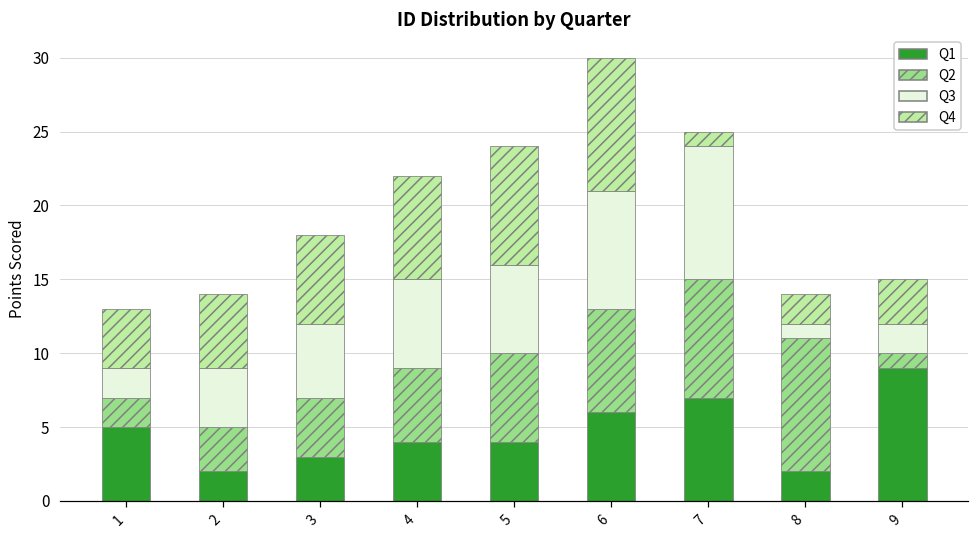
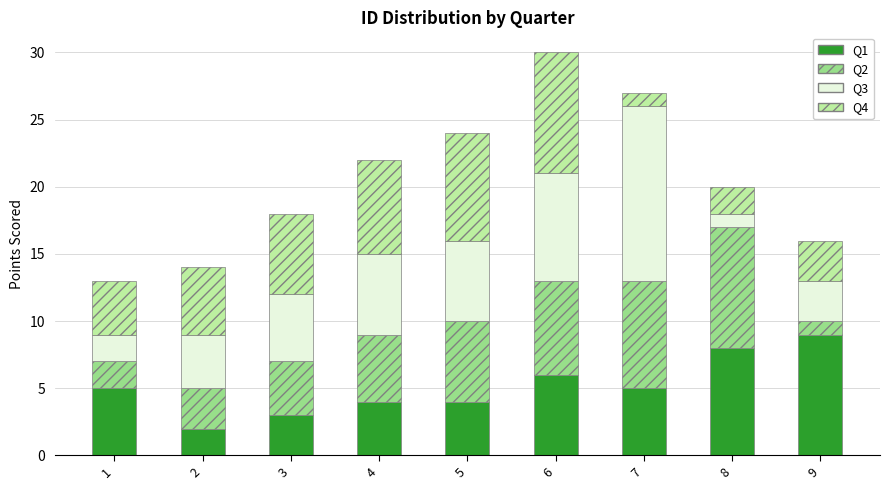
  {
    "Q1": {
      "1": 5,
      "2": 2,
      "3": 3,
      "4": 4,
      "5": 4,
      "6": 6,
-     "7": 7,
-     "8": 2,
+     "7": 5,
+     "8": 8,
      "9": 9
    },
    "Q3": {
      "1": 2,
      "2": 4,
      "3": 5,
      "4": 6,
      "5": 6,
      "6": 8,
-     "7": 9,
+     "7": 13,
      "8": 1,
-     "9": 2
+     "9": 3
    }
  }
